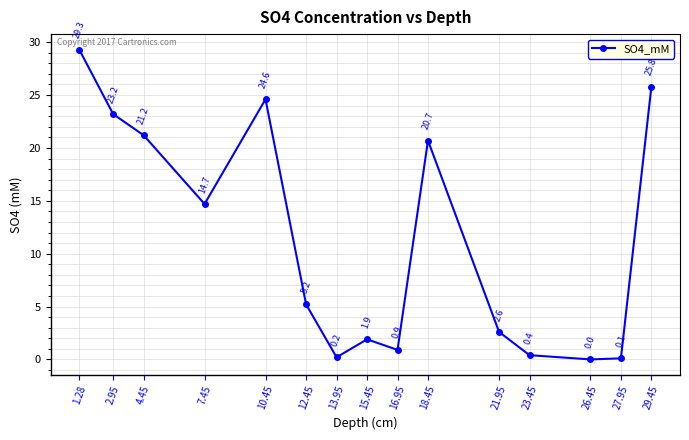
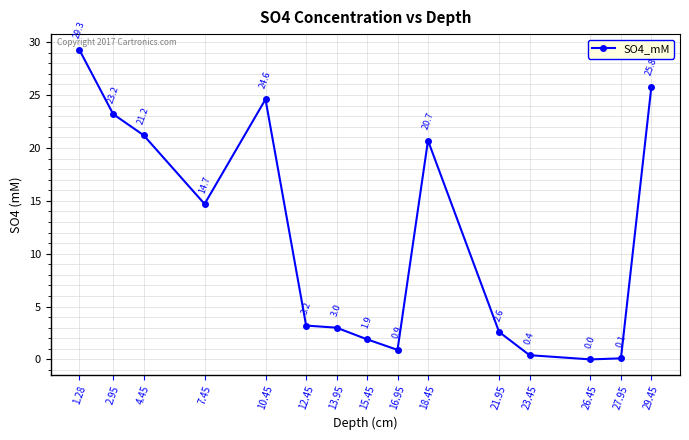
  {
    "1.28": 29.3,
    "2.95": 23.2,
    "4.45": 21.2,
    "7.45": 14.7,
    "10.45": 24.6,
-   "12.45": 5.2,
-   "13.95": 0.2,
+   "12.45": 3.2,
+   "13.95": 3.0,
    "15.45": 1.9,
    "16.95": 0.9,
    "18.45": 20.7,
    "21.95": 2.6,
    "23.45": 0.4,
    "26.45": 0.0,
    "27.95": 0.1
  }
